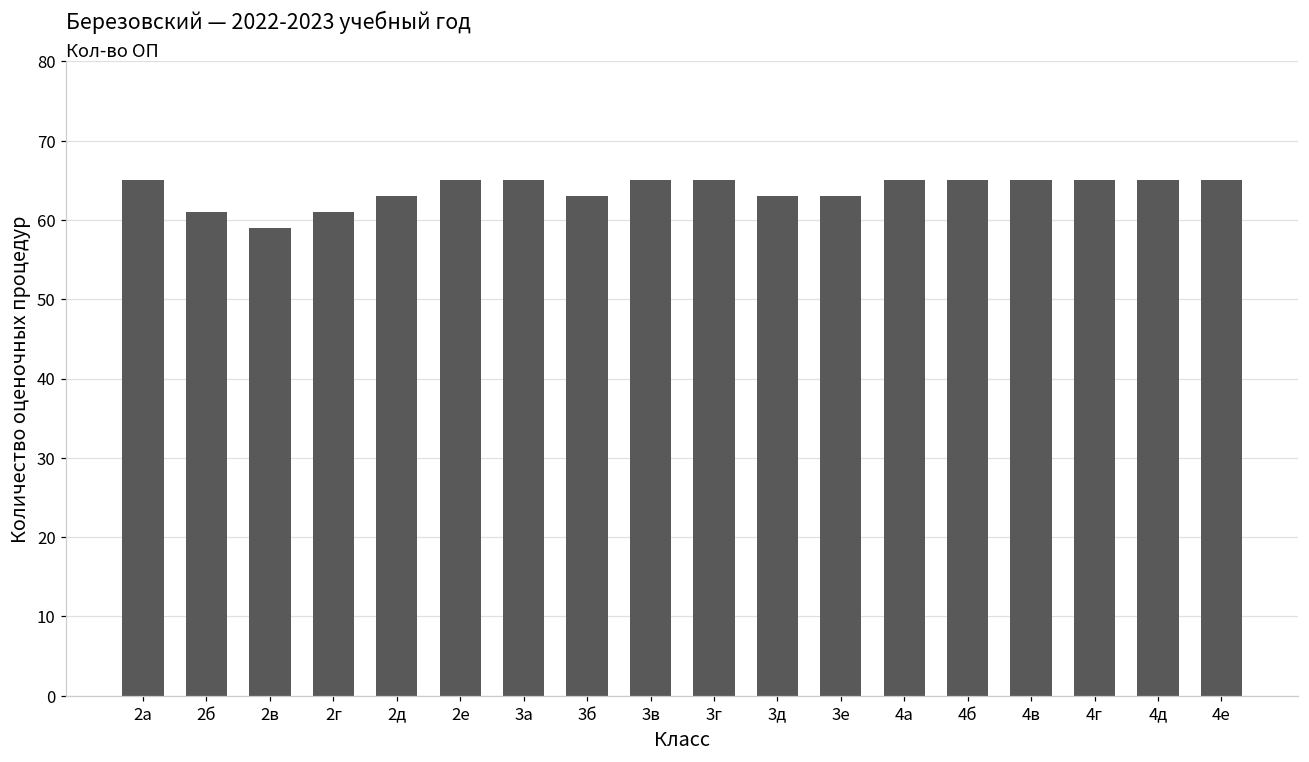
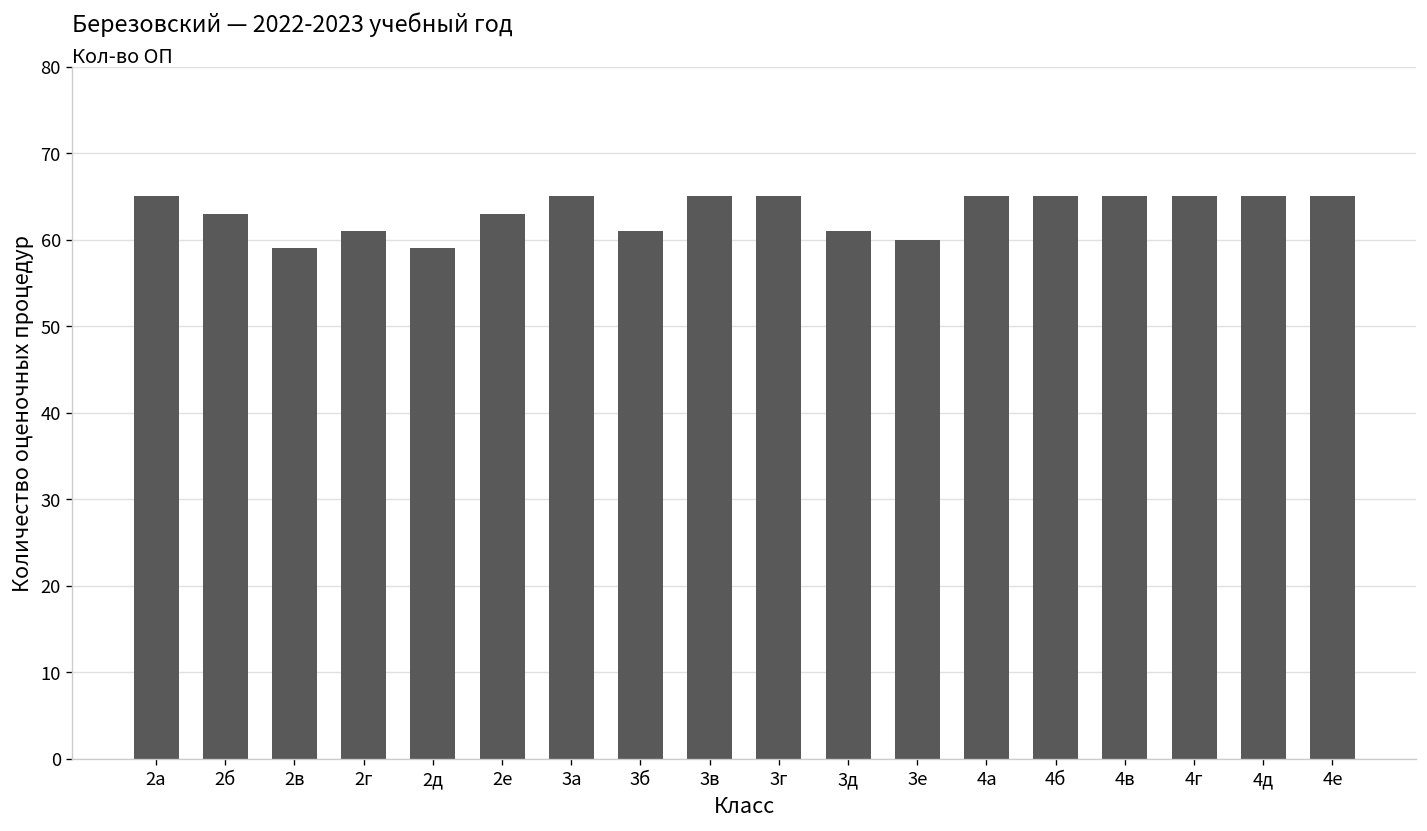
  {
    "2а": 65,
-   "2б": 61,
+   "2б": 63,
    "2в": 59,
    "2г": 61,
-   "2д": 63,
-   "2е": 65,
+   "2д": 59,
+   "2е": 63,
    "3а": 65,
-   "3б": 63,
+   "3б": 61,
    "3в": 65,
    "3г": 65,
-   "3д": 63,
-   "3е": 63,
+   "3д": 61,
+   "3е": 60,
    "4а": 65,
    "4б": 65,
    "4в": 65,
    "4г": 65,
    "4д": 65,
    "4е": 65
  }
